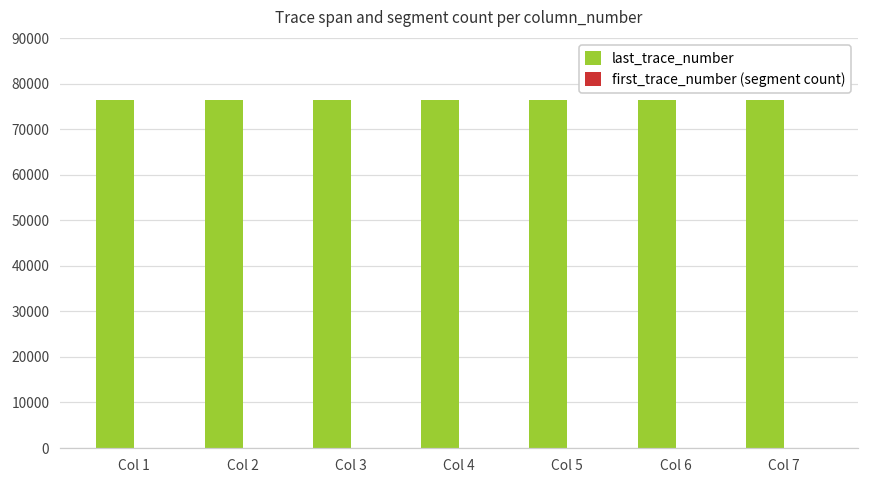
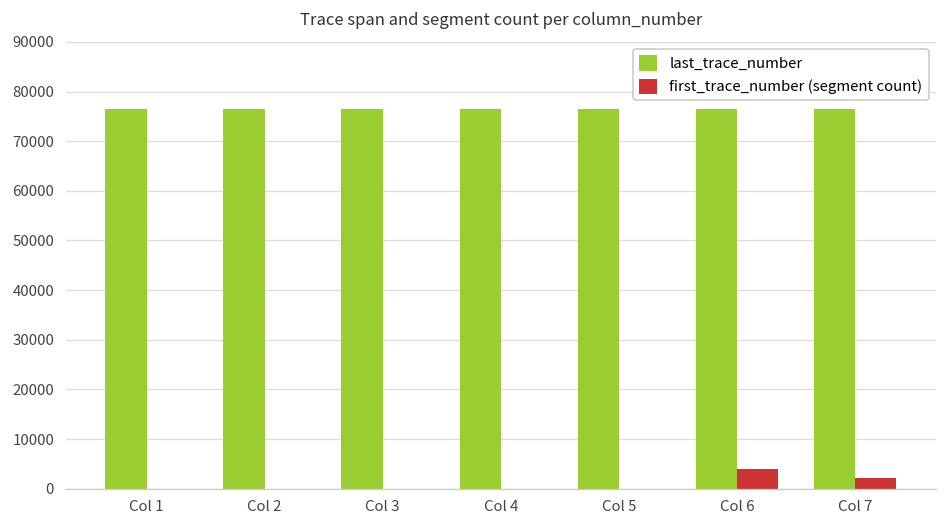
  {
    "last_trace_number": {
      "Col 1": 77000,
      "Col 2": 77000,
      "Col 3": 77000,
      "Col 4": 77000,
      "Col 5": 77000,
      "Col 6": 77000,
      "Col 7": 77000
    },
    "first_trace_number (segment count)": {
-     "Col 6": 0,
-     "Col 7": 0
+     "Col 6": 4000,
+     "Col 7": 2000
    }
  }
